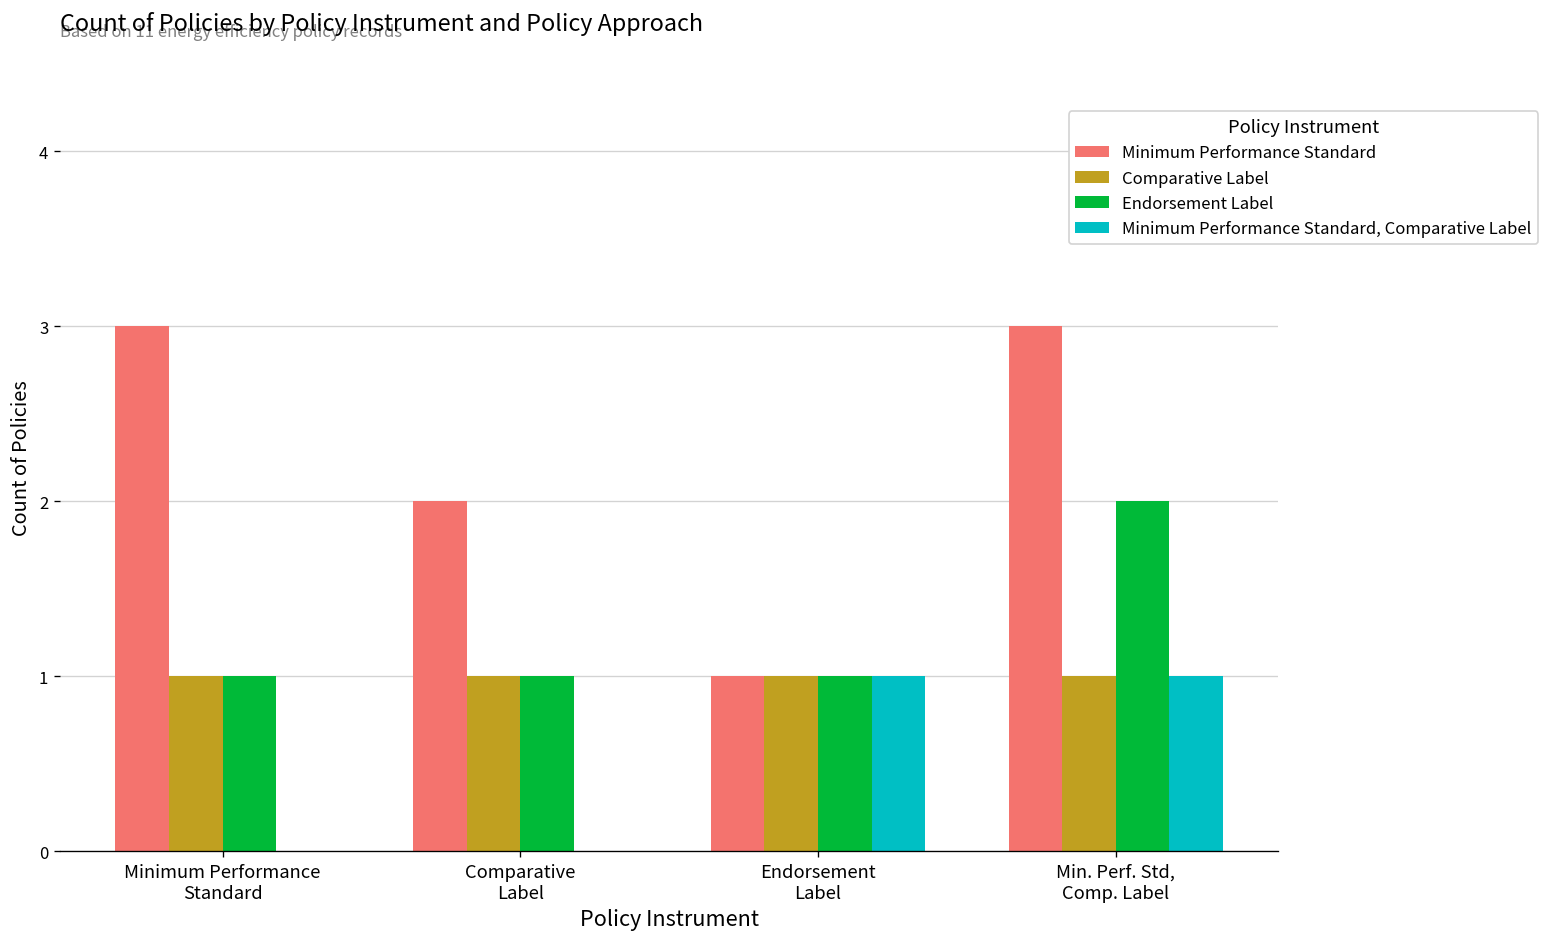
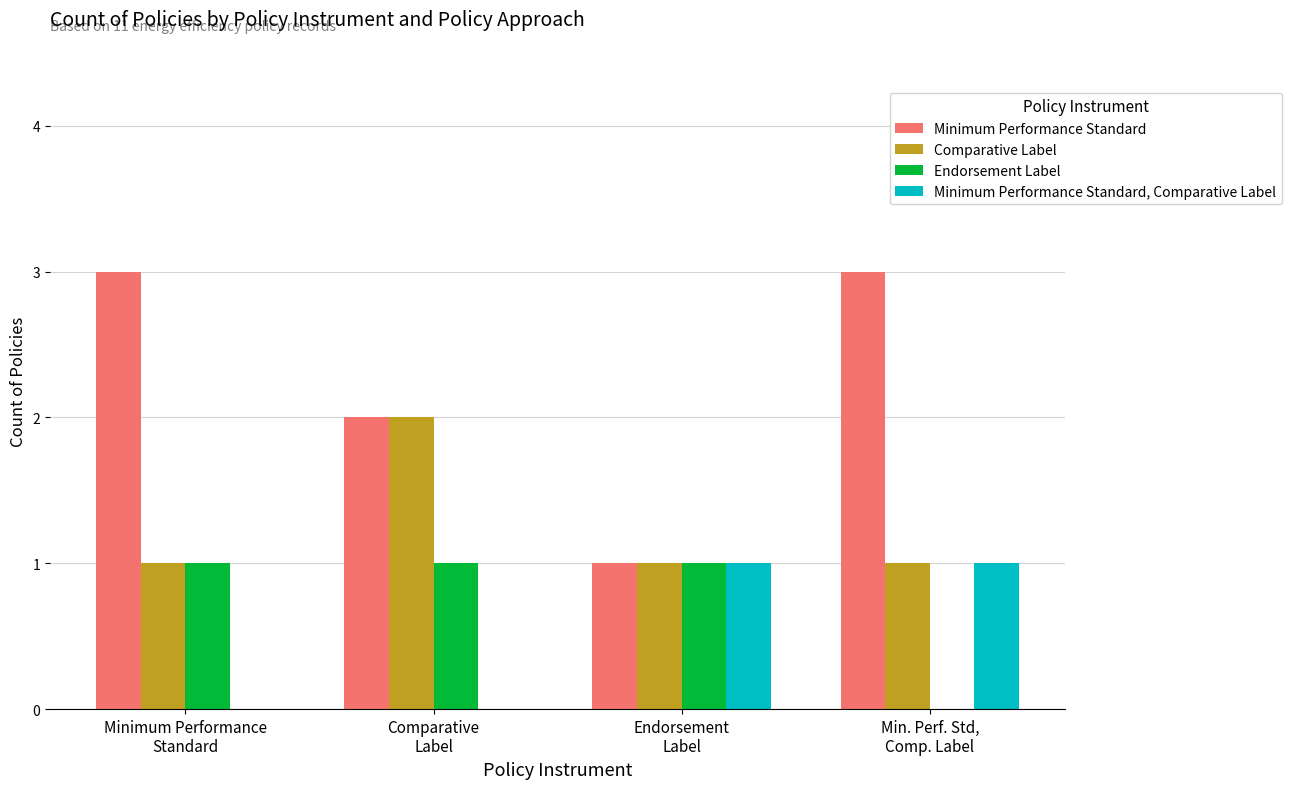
  {
    "Minimum Performance Standard": {
      "Minimum Performance Standard": 3,
      "Comparative Label": 2,
      "Endorsement Label": 1,
      "Min. Perf. Std, Comp. Label": 3
    },
    "Comparative Label": {
      "Minimum Performance Standard": 1,
-     "Comparative Label": 1,
+     "Comparative Label": 2,
      "Endorsement Label": 1,
      "Min. Perf. Std, Comp. Label": 1
    },
    "Endorsement Label": {
      "Minimum Performance Standard": 1,
      "Comparative Label": 1,
      "Endorsement Label": 1,
-     "Min. Perf. Std, Comp. Label": 2
+     "Min. Perf. Std, Comp. Label": 0
    },
    "Minimum Performance Standard, Comparative Label": {
      "Minimum Performance Standard": 0,
      "Comparative Label": 0,
      "Endorsement Label": 1,
      "Min. Perf. Std, Comp. Label": 1
    }
  }
